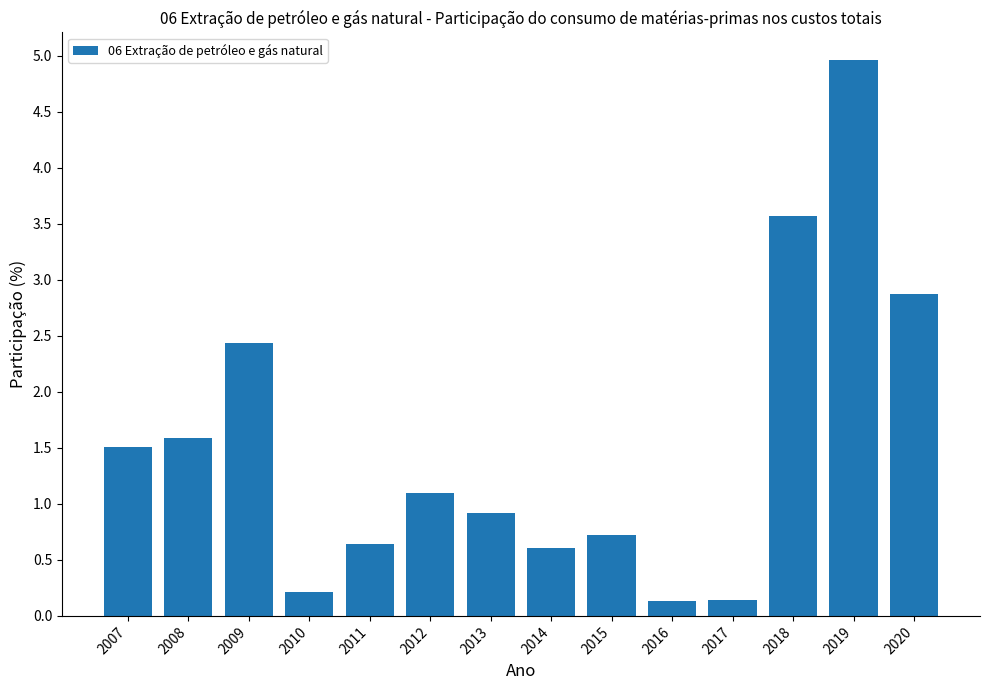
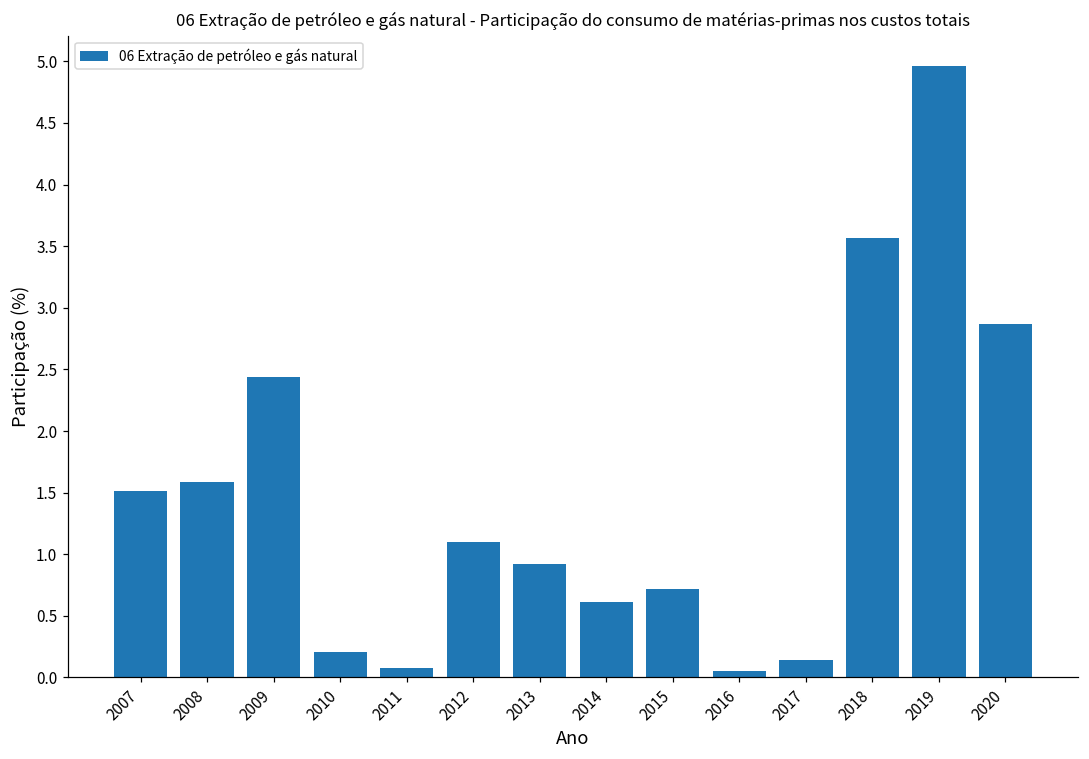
  {
    "2007": 1.51,
    "2008": 1.59,
    "2009": 2.44,
    "2010": 0.21,
-   "2011": 0.64,
+   "2011": 0.08,
    "2012": 1.10,
    "2013": 0.92,
    "2014": 0.61,
    "2015": 0.72,
-   "2016": 0.13,
+   "2016": 0.05,
    "2017": 0.14,
    "2018": 3.57,
    "2019": 4.96,
    "2020": 2.87
  }
